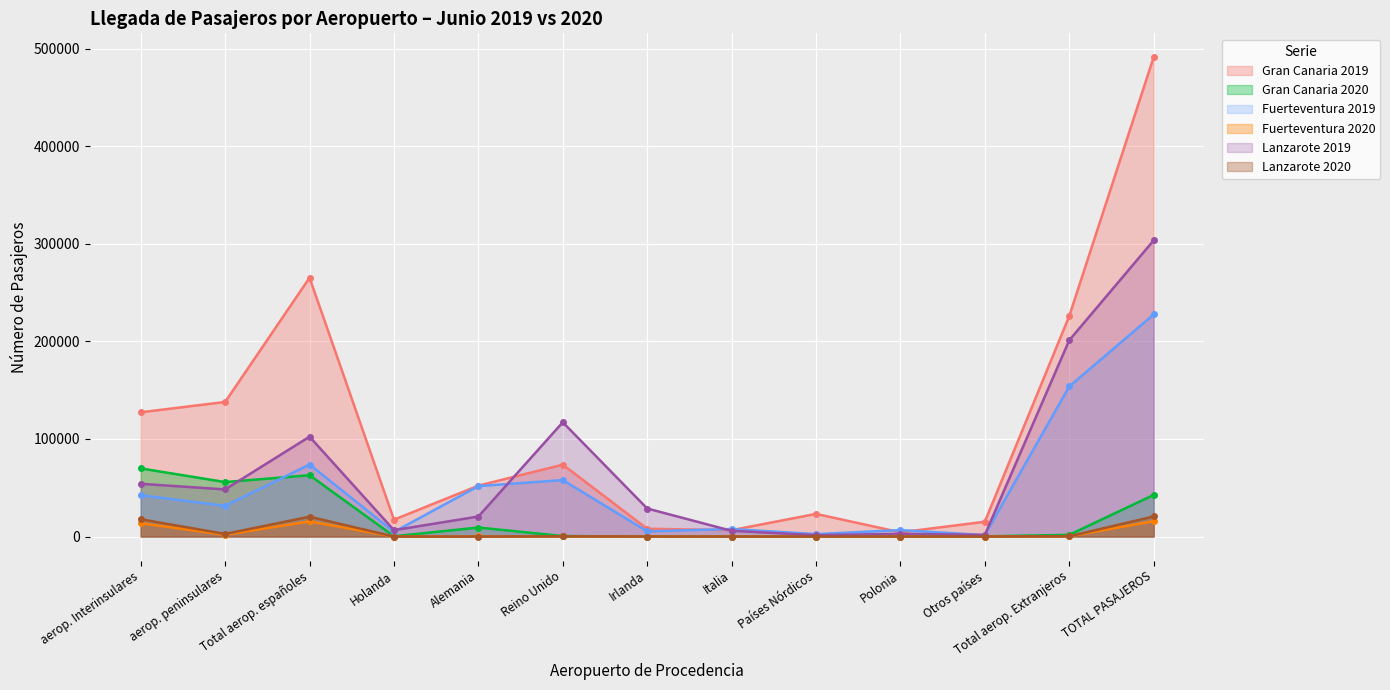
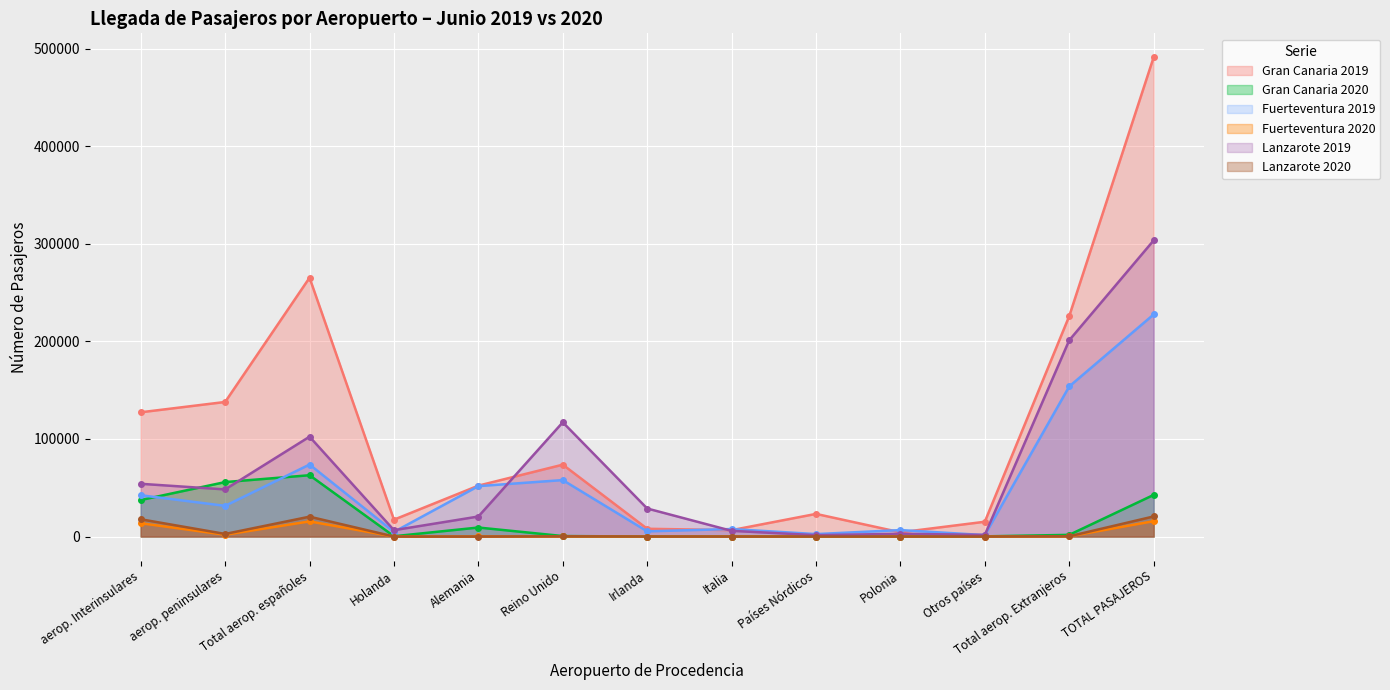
  {
    "Gran Canaria 2020": {
-     "aerop. Interinsulares": 70000,
+     "aerop. Interinsulares": 40000,
      "aerop. peninsulares": 60000,
      "Total aerop. españoles": 60000,
      "Alemania": 10000,
      "TOTAL PASAJEROS": 40000
    }
  }
